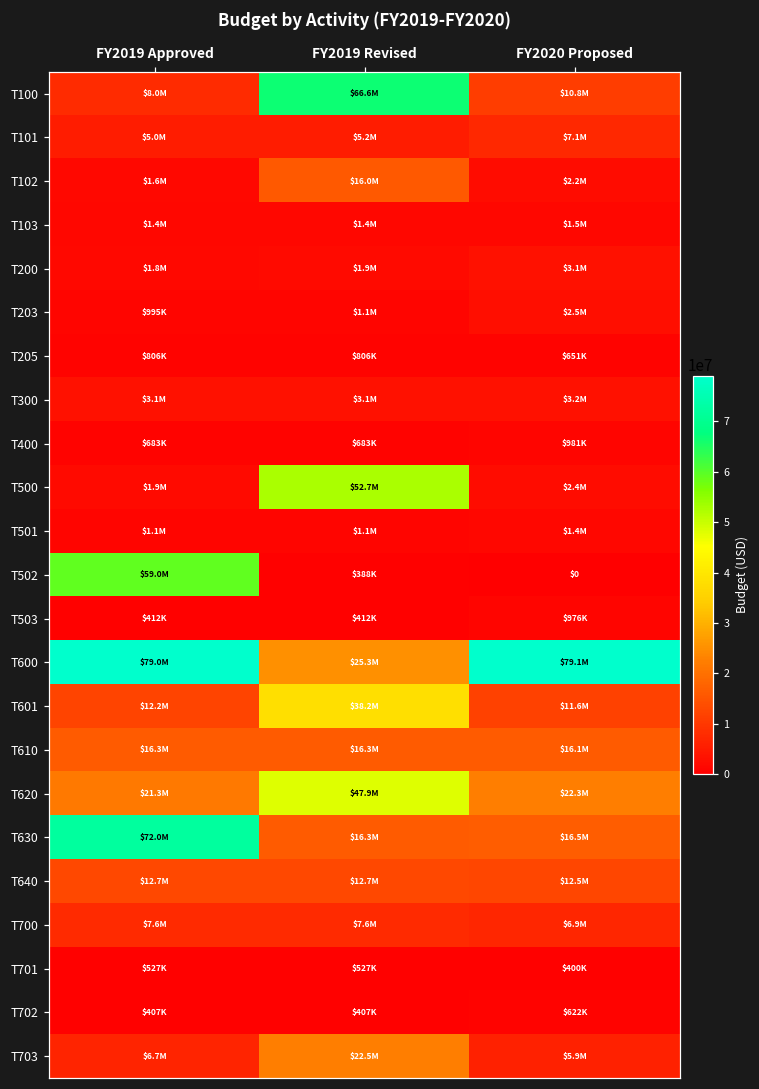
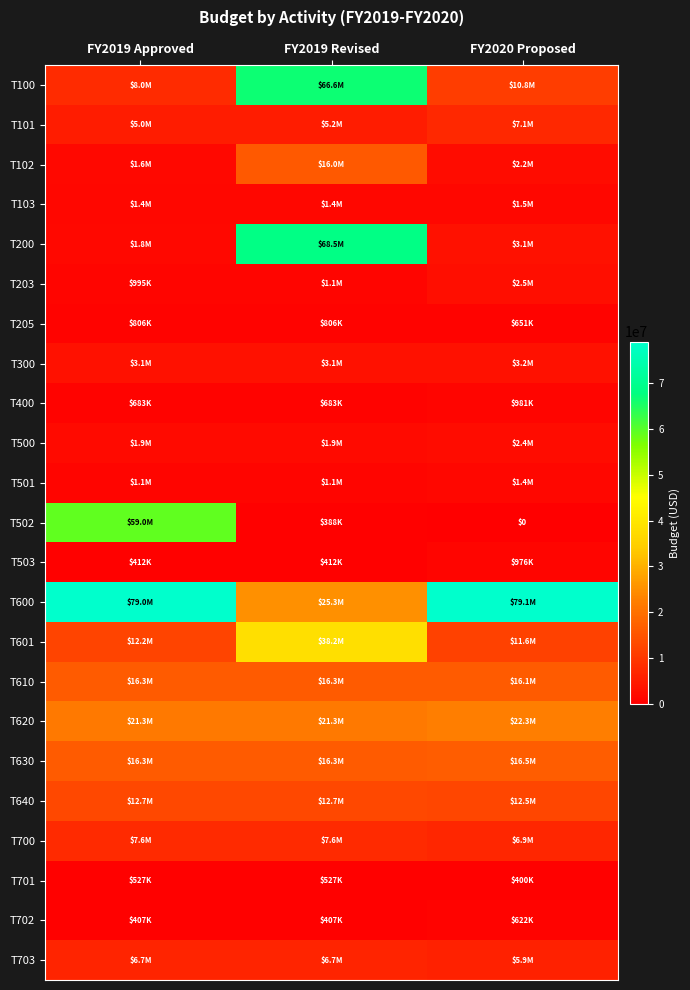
  {
    "T100": {
      "FY2019 Approved": "$8.0M",
      "FY2019 Revised": "$66.6M",
      "FY2020 Proposed": "$10.8M"
    },
    "T101": {
      "FY2019 Approved": "$5.0M",
      "FY2019 Revised": "$5.2M",
      "FY2020 Proposed": "$7.1M"
    },
    "T102": {
      "FY2019 Approved": "$1.6M",
      "FY2019 Revised": "$16.0M",
      "FY2020 Proposed": "$2.2M"
    },
    "T103": {
      "FY2019 Approved": "$1.4M",
      "FY2019 Revised": "$1.4M",
      "FY2020 Proposed": "$1.5M"
    },
    "T200": {
      "FY2019 Approved": "$1.8M",
-     "FY2019 Revised": "$1.9M",
+     "FY2019 Revised": "$68.5M",
      "FY2020 Proposed": "$3.1M"
    },
    "T203": {
      "FY2019 Approved": "$995K",
      "FY2019 Revised": "$1.1M",
      "FY2020 Proposed": "$2.5M"
    },
    "T205": {
      "FY2019 Approved": "$806K",
      "FY2019 Revised": "$806K",
      "FY2020 Proposed": "$651K"
    },
    "T300": {
      "FY2019 Approved": "$3.1M",
      "FY2019 Revised": "$3.1M",
      "FY2020 Proposed": "$3.2M"
    },
    "T400": {
      "FY2019 Approved": "$683K",
      "FY2019 Revised": "$683K",
      "FY2020 Proposed": "$981K"
    },
    "T500": {
      "FY2019 Approved": "$1.9M",
-     "FY2019 Revised": "$52.7M",
+     "FY2019 Revised": "$1.9M",
      "FY2020 Proposed": "$2.4M"
    },
    "T501": {
      "FY2019 Approved": "$1.1M",
      "FY2019 Revised": "$1.1M",
      "FY2020 Proposed": "$1.4M"
    },
    "T502": {
      "FY2019 Approved": "$59.0M",
      "FY2019 Revised": "$388K",
      "FY2020 Proposed": "$0"
    },
    "T503": {
      "FY2019 Approved": "$412K",
      "FY2019 Revised": "$412K",
      "FY2020 Proposed": "$976K"
    },
    "T600": {
      "FY2019 Approved": "$79.0M",
      "FY2019 Revised": "$25.3M",
      "FY2020 Proposed": "$79.1M"
    },
    "T601": {
      "FY2019 Approved": "$12.2M",
      "FY2019 Revised": "$38.2M",
      "FY2020 Proposed": "$11.6M"
    },
    "T610": {
      "FY2019 Approved": "$16.3M",
      "FY2019 Revised": "$16.3M",
      "FY2020 Proposed": "$16.1M"
    },
    "T620": {
      "FY2019 Approved": "$21.3M",
-     "FY2019 Revised": "$47.9M",
+     "FY2019 Revised": "$21.3M",
      "FY2020 Proposed": "$22.3M"
    },
    "T630": {
-     "FY2019 Approved": "$72.0M",
+     "FY2019 Approved": "$16.3M",
      "FY2019 Revised": "$16.3M",
      "FY2020 Proposed": "$16.5M"
    },
    "T640": {
      "FY2019 Approved": "$12.7M",
      "FY2019 Revised": "$12.7M",
      "FY2020 Proposed": "$12.5M"
    },
    "T700": {
      "FY2019 Approved": "$7.6M",
      "FY2019 Revised": "$7.6M",
      "FY2020 Proposed": "$6.9M"
    },
    "T701": {
      "FY2019 Approved": "$527K",
      "FY2019 Revised": "$527K",
      "FY2020 Proposed": "$400K"
    },
    "T702": {
      "FY2019 Approved": "$407K",
      "FY2019 Revised": "$407K",
      "FY2020 Proposed": "$622K"
    },
    "T703": {
      "FY2019 Approved": "$6.7M",
-     "FY2019 Revised": "$22.5M",
+     "FY2019 Revised": "$6.7M",
      "FY2020 Proposed": "$5.9M"
    }
  }
